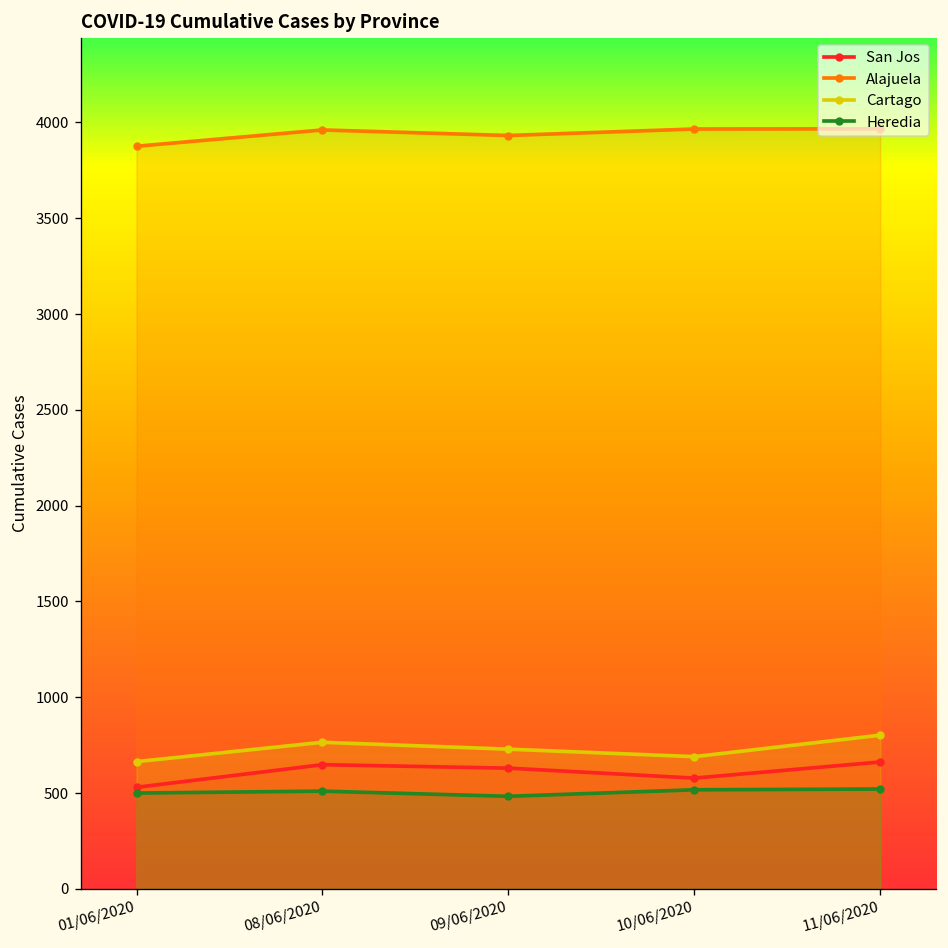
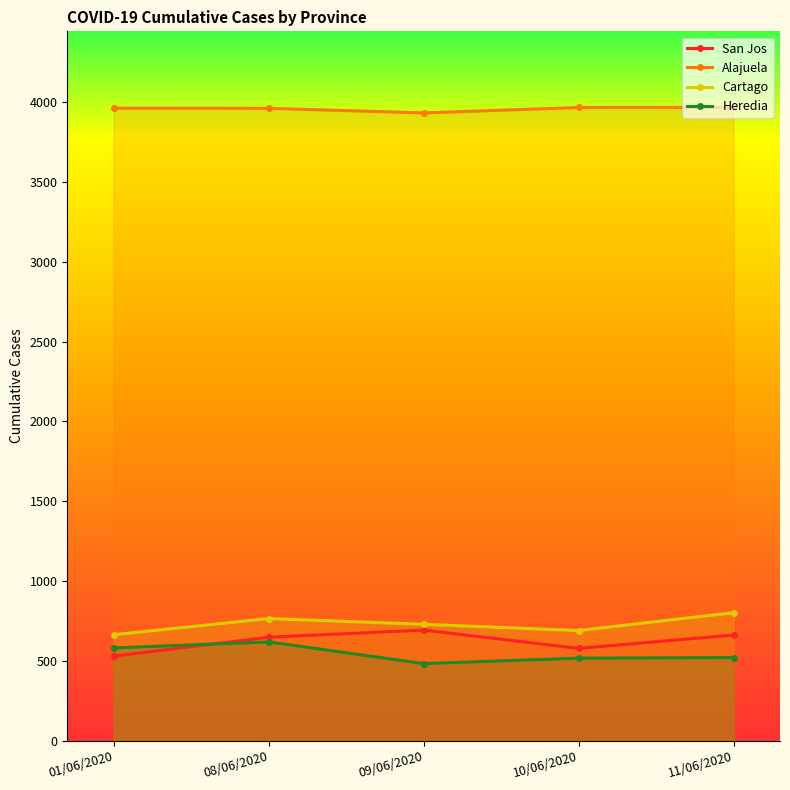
  {
    "San Jos": {
      "01/06/2020": 530,
      "08/06/2020": 650,
-     "09/06/2020": 630,
+     "09/06/2020": 690,
      "10/06/2020": 580,
      "11/06/2020": 660
    },
    "Alajuela": {
-     "01/06/2020": 3880,
+     "01/06/2020": 3960,
      "08/06/2020": 3960,
      "09/06/2020": 3930,
      "10/06/2020": 3970
    },
    "Cartago": {
      "01/06/2020": 660,
      "08/06/2020": 770,
      "09/06/2020": 730,
      "10/06/2020": 690,
      "11/06/2020": 800
    },
    "Heredia": {
-     "01/06/2020": 500,
-     "08/06/2020": 510,
+     "01/06/2020": 580,
+     "08/06/2020": 620,
      "09/06/2020": 480,
      "10/06/2020": 520,
      "11/06/2020": 520
    }
  }
